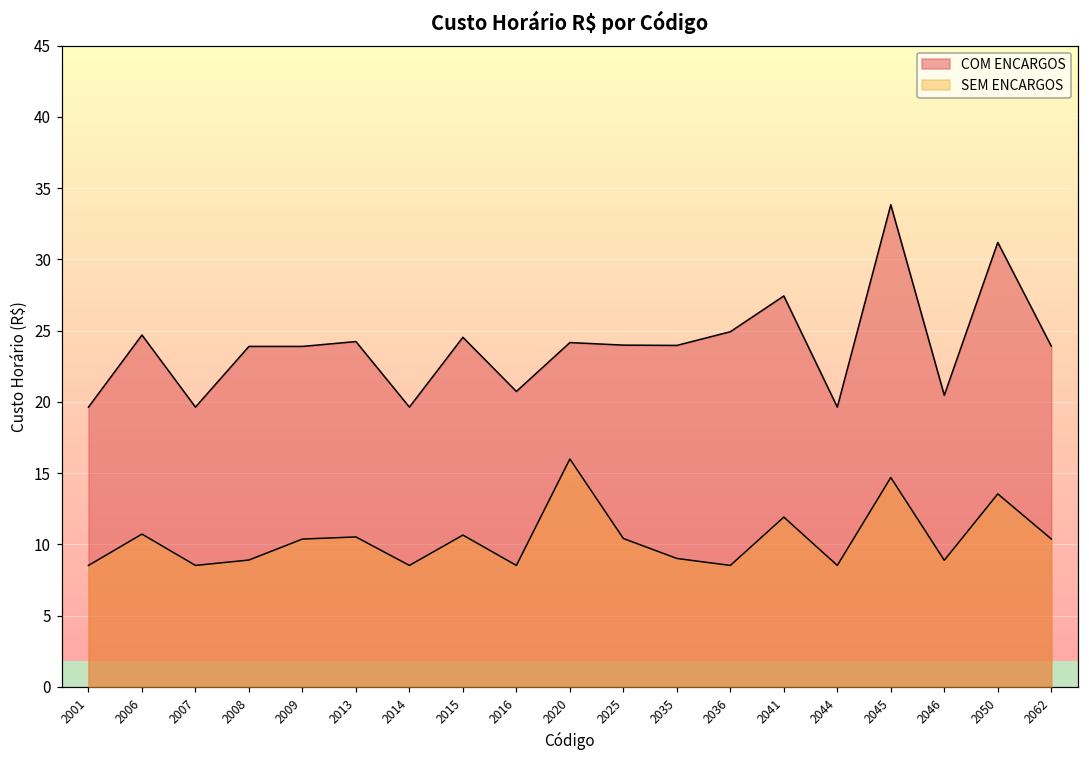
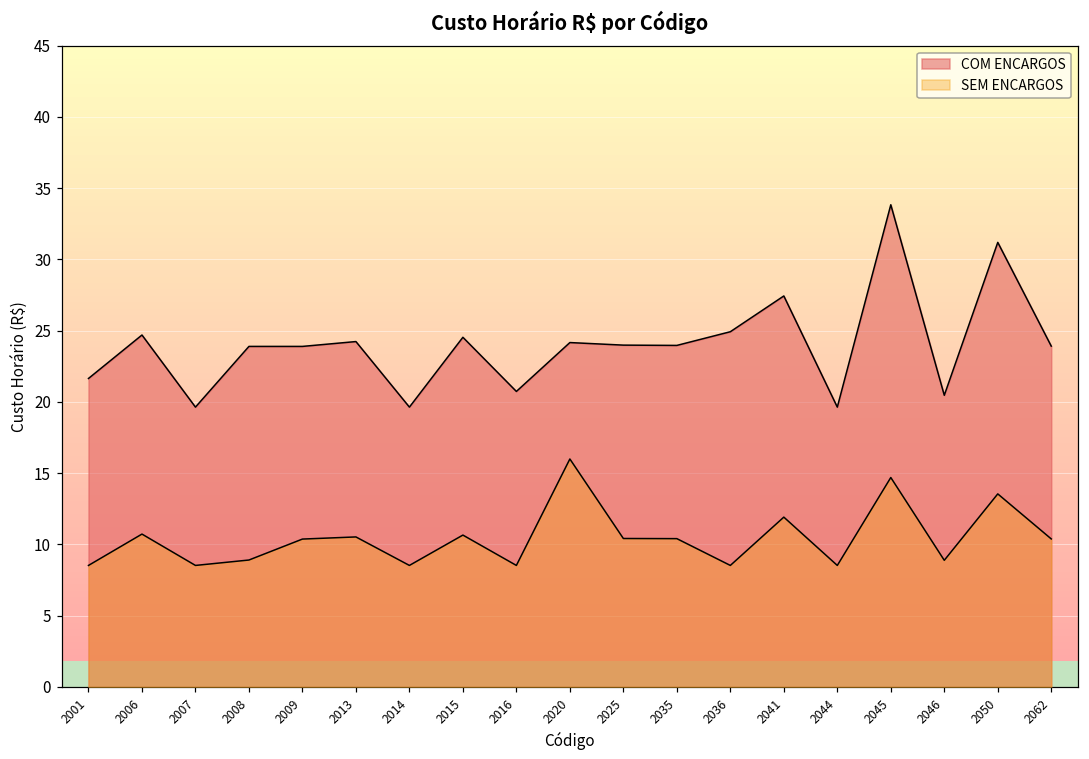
  {
    "COM ENCARGOS": {
-     "2001": 19.6,
+     "2001": 21.7,
      "2006": 24.7,
      "2007": 19.6,
      "2008": 23.9,
      "2009": 23.9,
      "2013": 24.2,
      "2014": 19.6,
      "2015": 24.5,
      "2016": 20.7,
      "2020": 24.2,
      "2025": 24.0,
      "2035": 24.0,
      "2036": 24.9,
      "2041": 27.4,
      "2044": 19.6,
      "2045": 33.8,
      "2046": 20.5,
      "2050": 31.2,
      "2062": 23.9
    },
    "SEM ENCARGOS": {
      "2001": 8.5,
      "2006": 10.7,
      "2007": 8.5,
      "2008": 8.9,
      "2009": 10.4,
      "2013": 10.5,
      "2014": 8.5,
      "2015": 10.7,
      "2016": 8.5,
      "2020": 16.0,
      "2025": 10.4,
-     "2035": 9.0,
+     "2035": 10.4,
      "2036": 8.5,
      "2041": 11.9,
      "2044": 8.5,
      "2045": 14.7,
      "2046": 8.9,
      "2050": 13.6,
      "2062": 10.4
    }
  }
